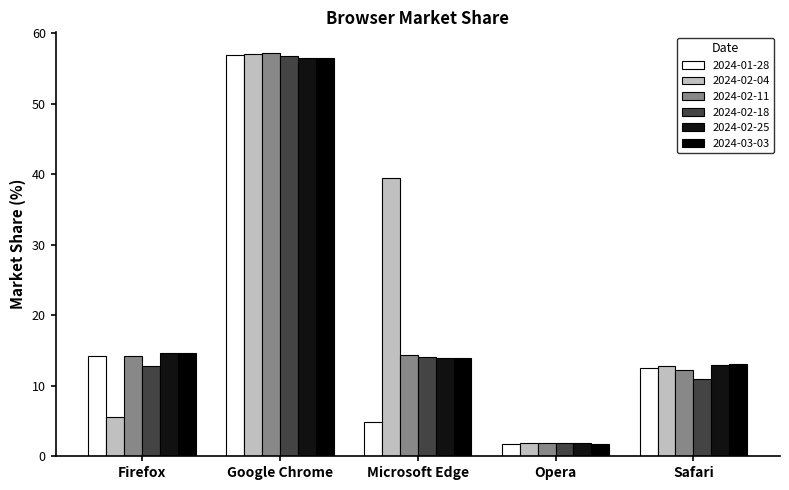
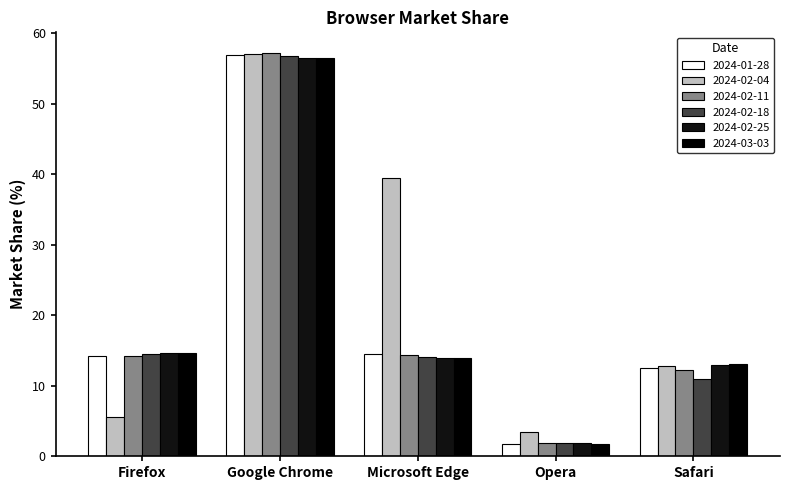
  {
    "2024-01-28": {
      "Firefox": 14,
      "Google Chrome": 57,
-     "Microsoft Edge": 5,
+     "Microsoft Edge": 15,
      "Opera": 2,
      "Safari": 12
    },
    "2024-02-04": {
      "Firefox": 6,
      "Google Chrome": 57,
      "Microsoft Edge": 40,
-     "Opera": 2,
+     "Opera": 4,
      "Safari": 13
    },
    "2024-02-11": {
      "Firefox": 14,
      "Google Chrome": 57,
      "Microsoft Edge": 14,
      "Opera": 2,
      "Safari": 12
    },
    "2024-02-18": {
-     "Firefox": 13,
+     "Firefox": 14,
      "Google Chrome": 57,
      "Microsoft Edge": 14,
      "Opera": 2,
      "Safari": 11
    }
  }
